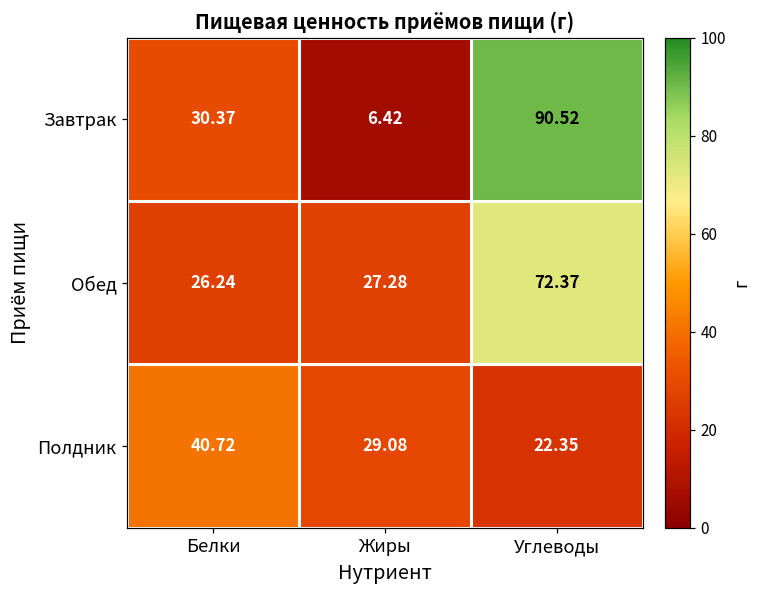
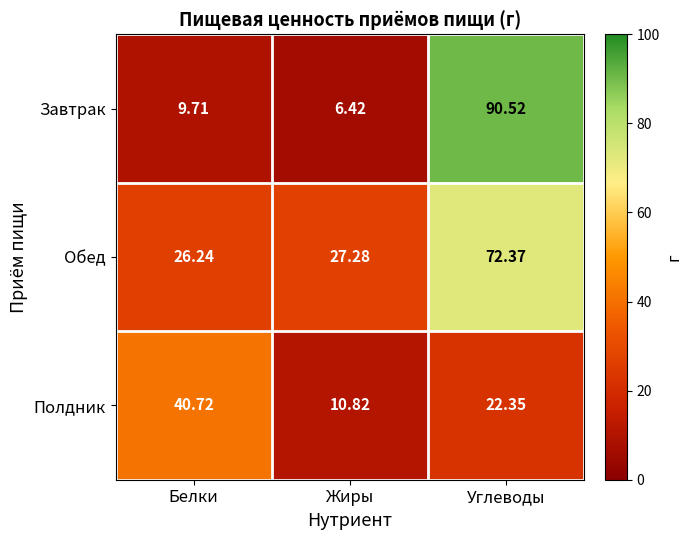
  {
    "Завтрак": {
-     "Белки": 30.37,
+     "Белки": 9.71,
      "Жиры": 6.42,
      "Углеводы": 90.52
    },
    "Обед": {
      "Белки": 26.24,
      "Жиры": 27.28,
      "Углеводы": 72.37
    },
    "Полдник": {
      "Белки": 40.72,
-     "Жиры": 29.08,
+     "Жиры": 10.82,
      "Углеводы": 22.35
    }
  }
